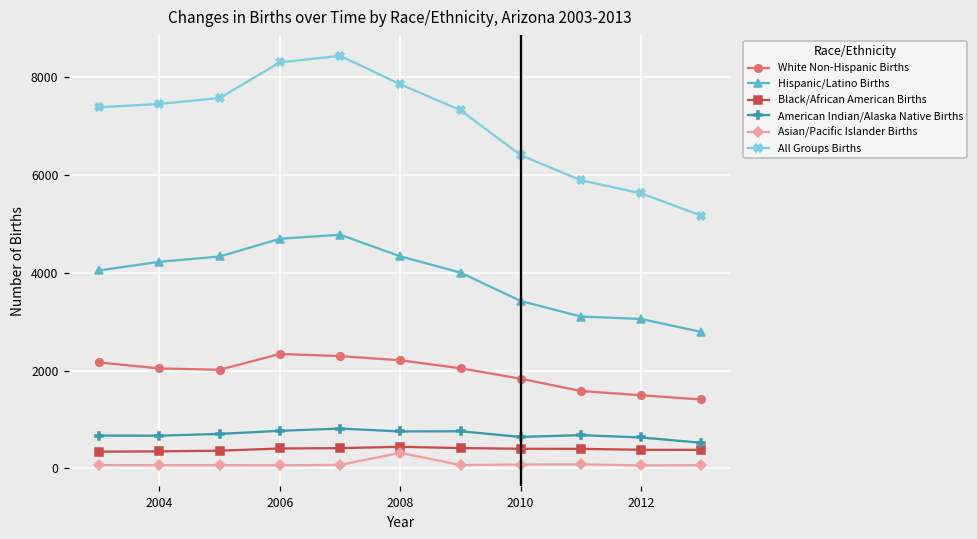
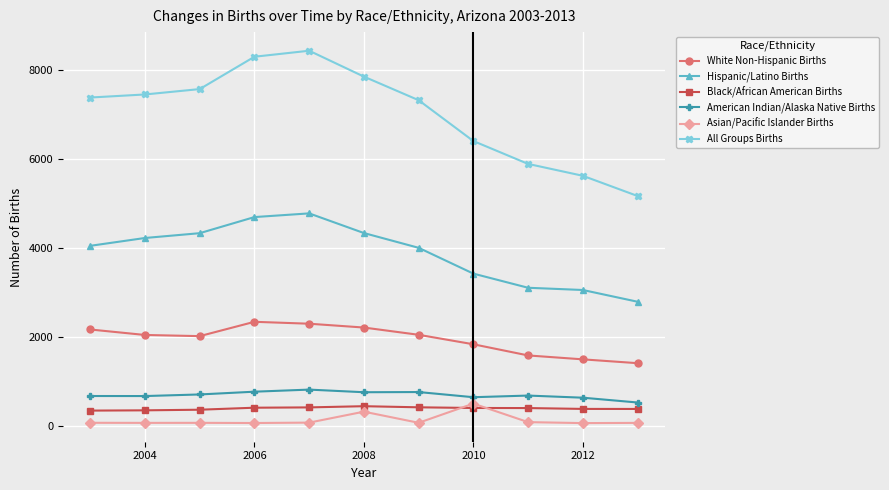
  {
    "Asian/Pacific Islander Births": {
      "2004": 100,
      "2006": 100,
      "2008": 300,
-     "2010": 100,
+     "2010": 500,
      "2012": 100
    }
  }
